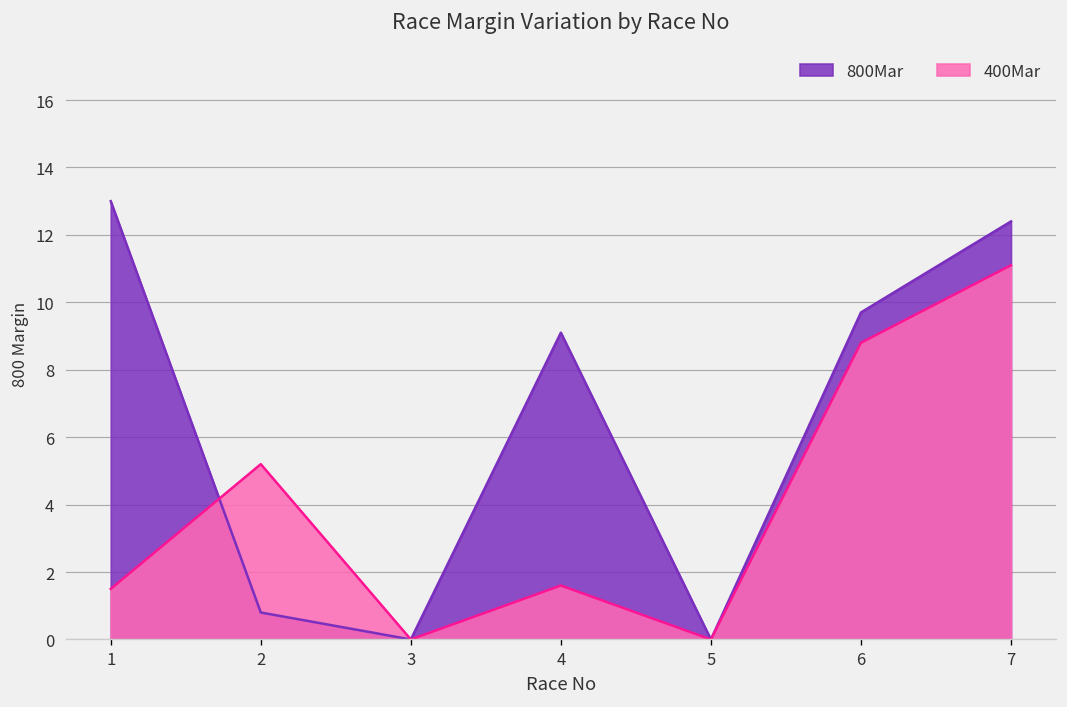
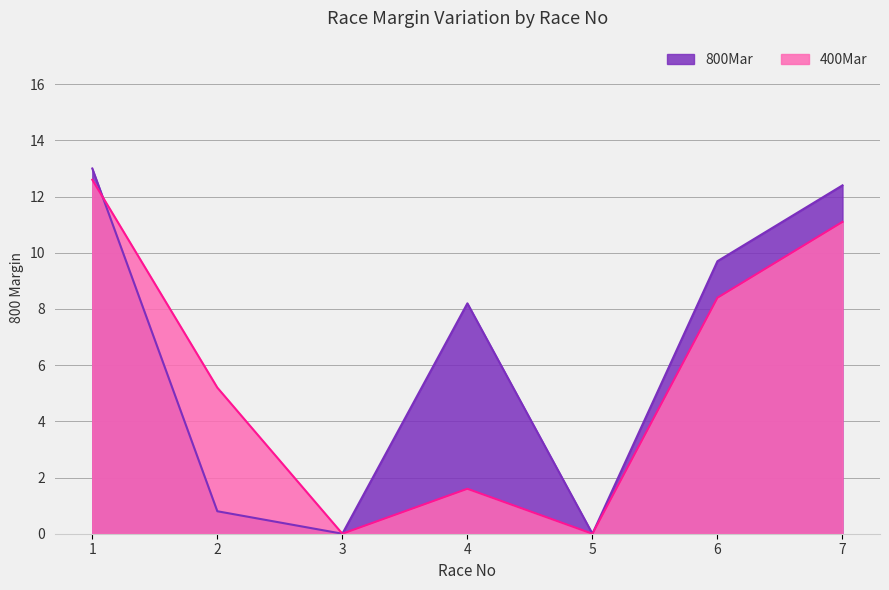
  {
    "800Mar": {
      "1": 13.0,
      "2": 0.8,
-     "4": 9.1,
+     "4": 8.2,
      "6": 9.7,
      "7": 12.4
    },
    "400Mar": {
-     "1": 1.5,
+     "1": 12.6,
      "2": 5.2,
      "4": 1.6,
-     "6": 8.8,
+     "6": 8.4,
      "7": 11.1
    }
  }
